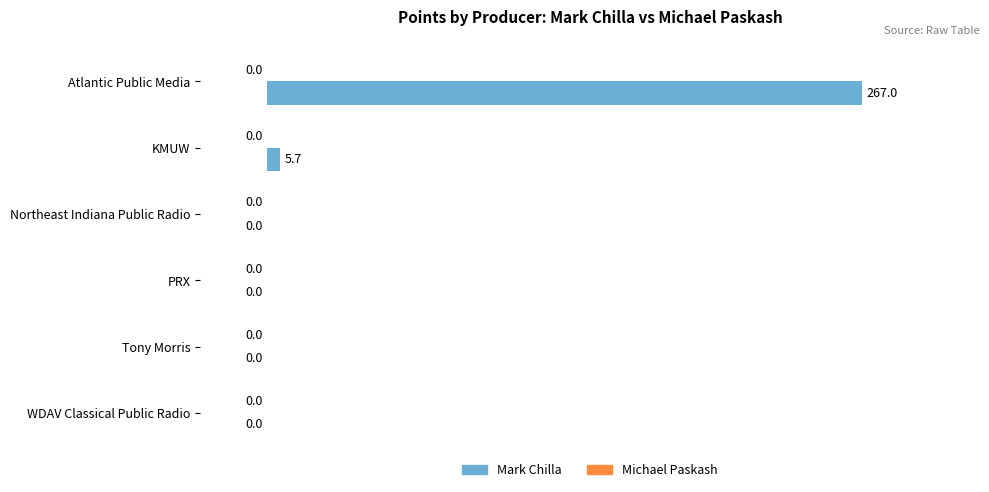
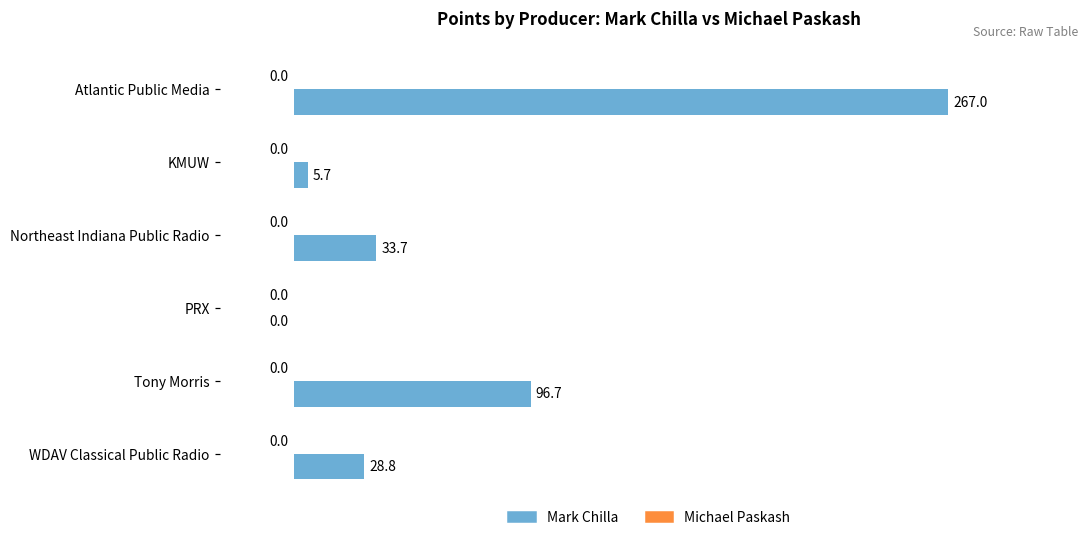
  {
    "Mark Chilla": {
      "Atlantic Public Media": 267.0,
      "KMUW": 5.7,
-     "Northeast Indiana Public Radio": 0.0,
+     "Northeast Indiana Public Radio": 33.7,
      "PRX": 0.0,
-     "Tony Morris": 0.0,
-     "WDAV Classical Public Radio": 0.0
+     "Tony Morris": 96.7,
+     "WDAV Classical Public Radio": 28.8
    },
    "Michael Paskash": {
      "Atlantic Public Media": 0.0,
      "KMUW": 0.0,
      "Northeast Indiana Public Radio": 0.0,
      "PRX": 0.0,
      "Tony Morris": 0.0,
      "WDAV Classical Public Radio": 0.0
    }
  }
